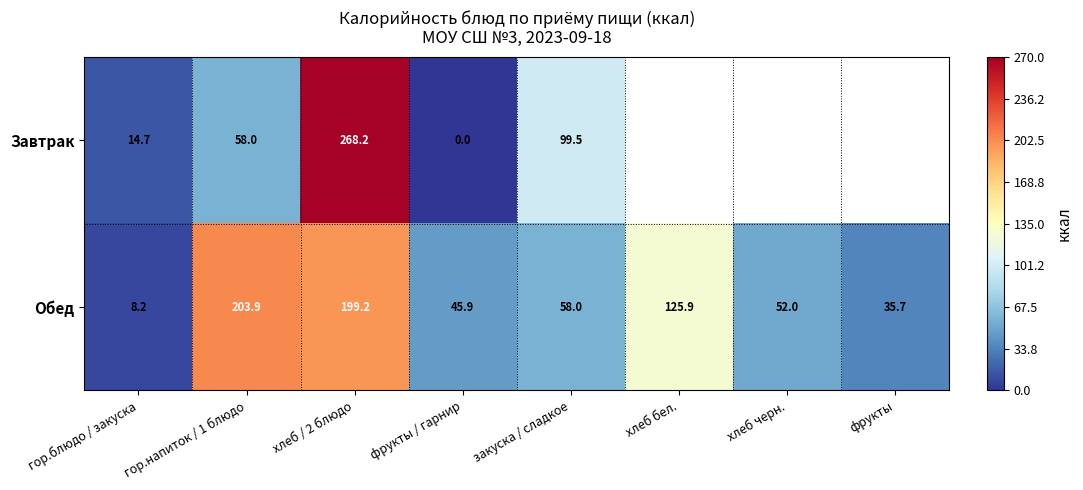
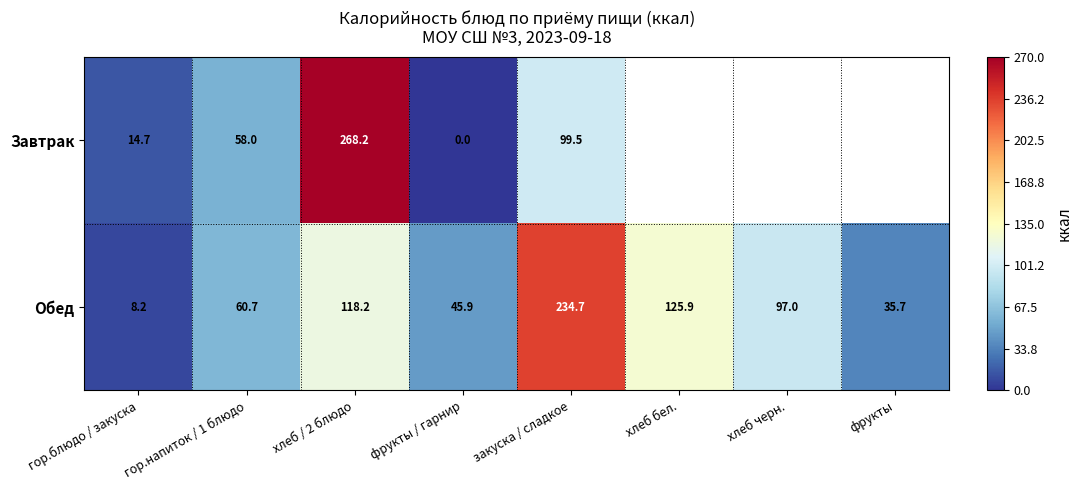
  {
    "Завтрак": {
      "гор.блюдо / закуска": 14.7,
      "гор.напиток / 1 блюдо": 58.0,
      "хлеб / 2 блюдо": 268.2,
      "фрукты / гарнир": 0.0,
      "закуска / сладкое": 99.5
    },
    "Обед": {
      "гор.блюдо / закуска": 8.2,
-     "гор.напиток / 1 блюдо": 203.9,
-     "хлеб / 2 блюдо": 199.2,
+     "гор.напиток / 1 блюдо": 60.7,
+     "хлеб / 2 блюдо": 118.2,
      "фрукты / гарнир": 45.9,
-     "закуска / сладкое": 58.0,
+     "закуска / сладкое": 234.7,
      "хлеб бел.": 125.9,
-     "хлеб черн.": 52.0,
+     "хлеб черн.": 97.0,
      "фрукты": 35.7
    }
  }
